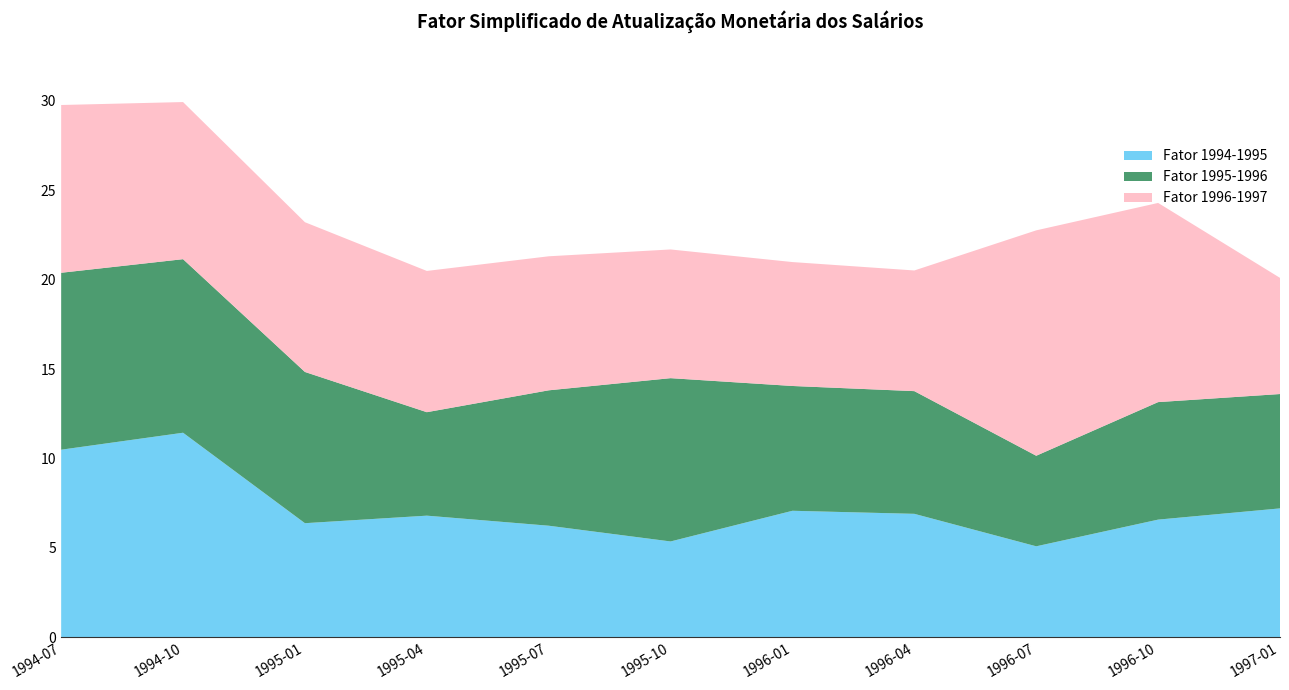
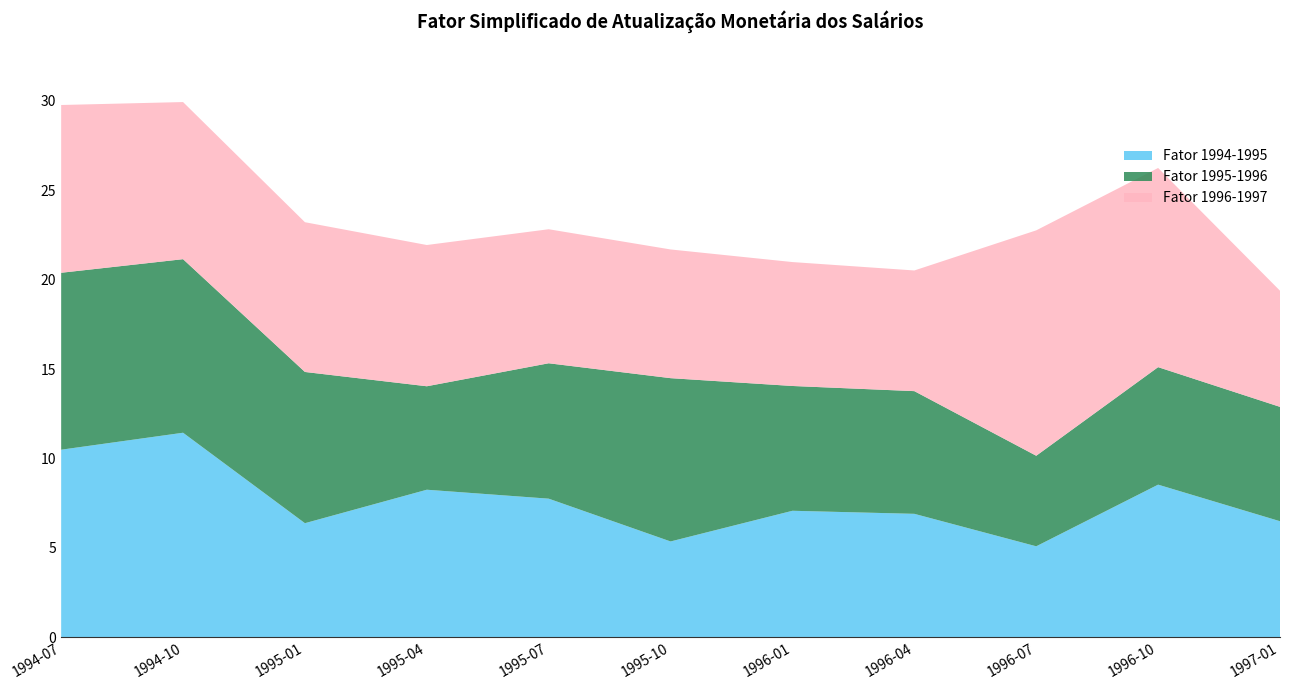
  {
    "Fator 1994-1995": {
      "1994-07": 10.5,
      "1994-10": 11.4,
      "1995-01": 6.4,
-     "1995-04": 6.8,
-     "1995-07": 6.2,
+     "1995-04": 8.3,
+     "1995-07": 7.8,
      "1995-10": 5.4,
      "1996-01": 7.1,
      "1996-04": 6.9,
      "1996-07": 5.1,
-     "1996-10": 6.6,
-     "1997-01": 7.2
+     "1996-10": 8.5,
+     "1997-01": 6.5
    },
    "Fator 1995-1996": {
      "1994-07": 9.9,
      "1994-10": 9.7,
      "1995-01": 8.5,
      "1995-04": 5.8,
      "1995-07": 7.6,
      "1995-10": 9.1,
      "1996-01": 7.0,
      "1996-04": 6.9,
      "1996-07": 5.1,
      "1996-10": 6.6,
      "1997-01": 6.4
    },
    "Fator 1996-1997": {
      "1994-07": 9.4,
      "1994-10": 8.8,
      "1995-01": 8.4,
      "1995-04": 7.9,
      "1995-07": 7.5,
      "1995-10": 7.2,
      "1996-01": 6.9,
      "1996-04": 6.7,
      "1996-07": 12.6,
      "1996-10": 11.1,
      "1997-01": 6.5
    }
  }
